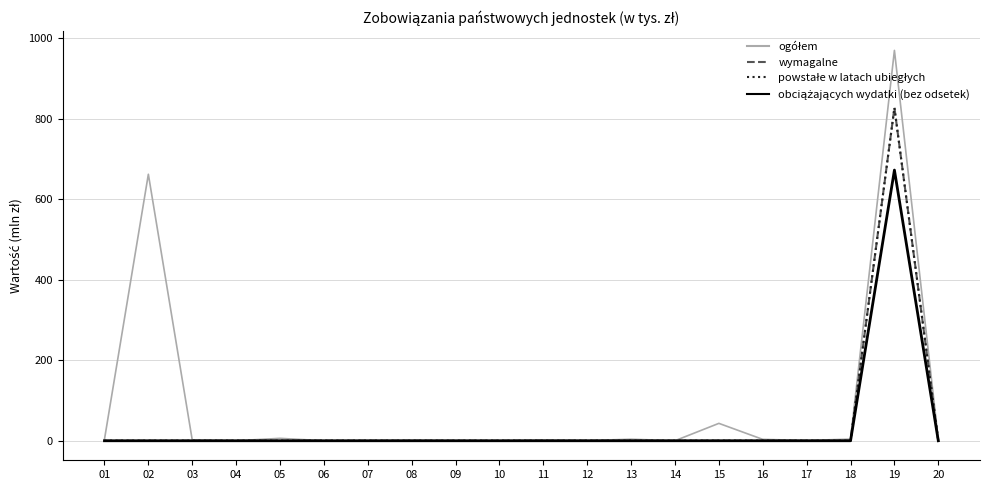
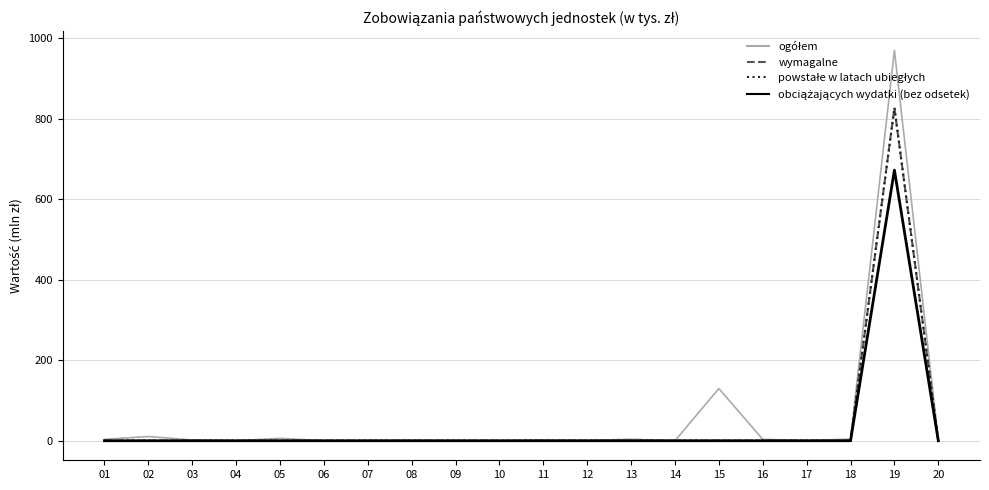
  {
    "ogółem": {
-     "02": 660,
-     "15": 40,
+     "02": 10,
+     "15": 130,
      "19": 970
    }
  }
